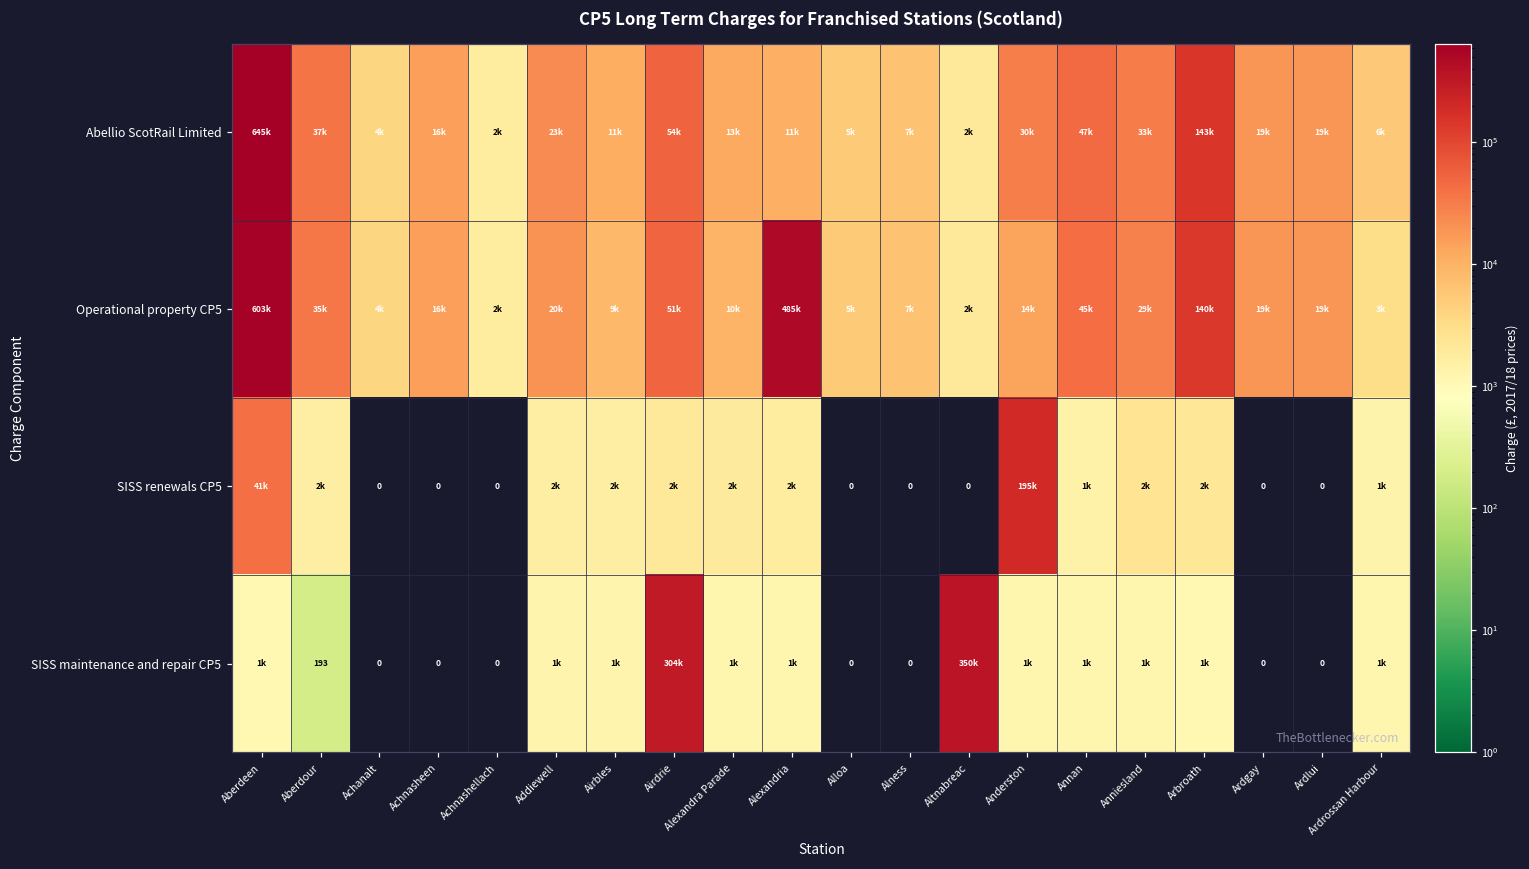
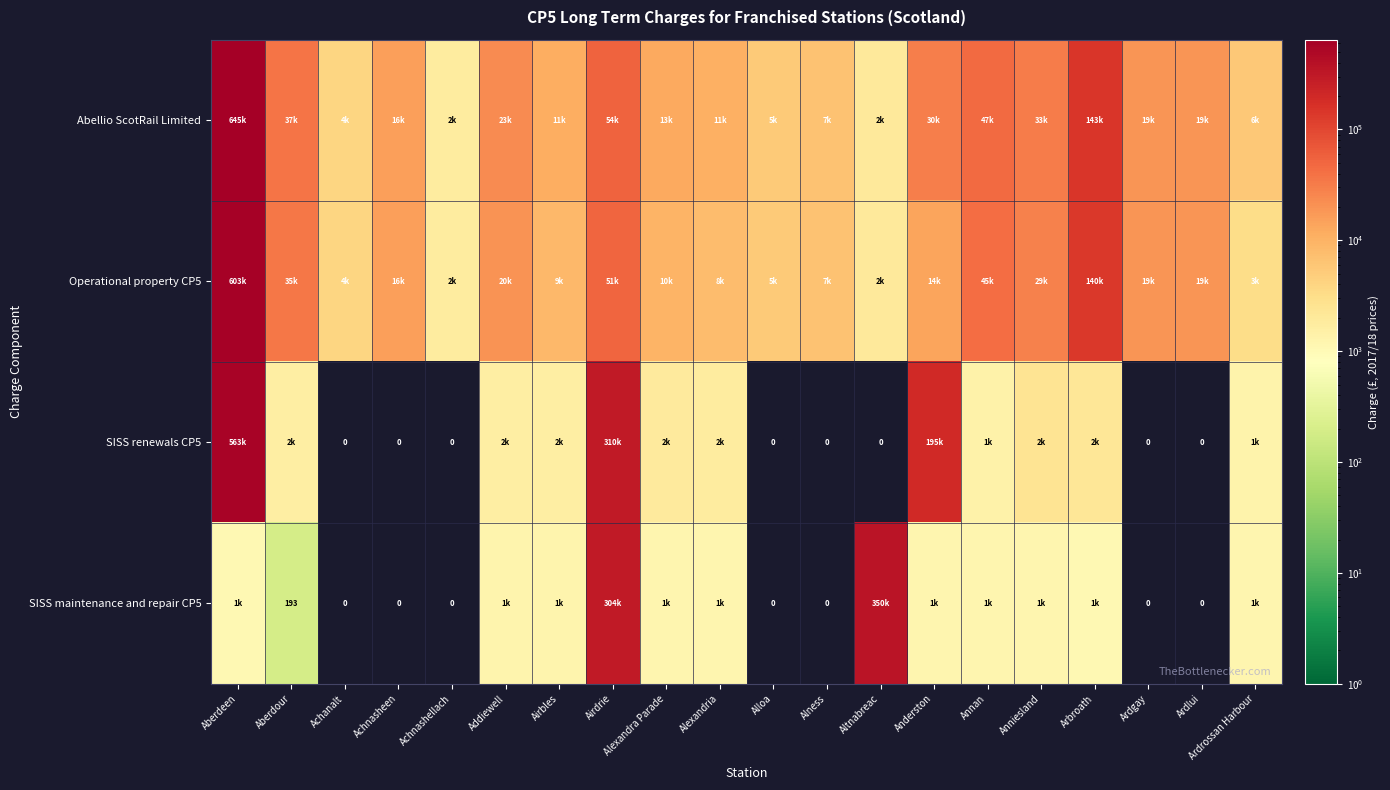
  {
    "Abellio ScotRail Limited": {
      "Aberdeen": "645k",
      "Aberdour": "37k",
      "Achanalt": "4k",
      "Achnasheen": "16k",
      "Achnashellach": "2k",
      "Addiewell": "23k",
      "Airbles": "11k",
      "Airdrie": "54k",
      "Alexandra Parade": "13k",
      "Alexandria": "11k",
      "Alloa": "5k",
      "Alness": "7k",
      "Altnabreac": "2k",
      "Anderston": "30k",
      "Annan": "47k",
      "Anniesland": "33k",
      "Arbroath": "143k",
      "Ardgay": "19k",
      "Ardlui": "19k",
      "Ardrossan Harbour": "6k"
    },
    "Operational property CP5": {
      "Aberdeen": "603k",
      "Aberdour": "35k",
      "Achanalt": "4k",
      "Achnasheen": "16k",
      "Achnashellach": "2k",
      "Addiewell": "20k",
      "Airbles": "9k",
      "Airdrie": "51k",
      "Alexandra Parade": "10k",
-     "Alexandria": "485k",
+     "Alexandria": "8k",
      "Alloa": "5k",
      "Alness": "7k",
      "Altnabreac": "2k",
      "Anderston": "14k",
      "Annan": "45k",
      "Anniesland": "29k",
      "Arbroath": "140k",
      "Ardgay": "19k",
      "Ardlui": "19k",
      "Ardrossan Harbour": "3k"
    },
    "SISS renewals CP5": {
-     "Aberdeen": "41k",
+     "Aberdeen": "563k",
      "Aberdour": "2k",
      "Achanalt": "0",
      "Achnasheen": "0",
      "Achnashellach": "0",
      "Addiewell": "2k",
      "Airbles": "2k",
-     "Airdrie": "2k",
+     "Airdrie": "310k",
      "Alexandra Parade": "2k",
      "Alexandria": "2k",
      "Alloa": "0",
      "Alness": "0",
      "Altnabreac": "0",
      "Anderston": "195k",
      "Annan": "1k",
      "Anniesland": "2k",
      "Arbroath": "2k",
      "Ardgay": "0",
      "Ardlui": "0",
      "Ardrossan Harbour": "1k"
    },
    "SISS maintenance and repair CP5": {
      "Aberdeen": "1k",
      "Aberdour": "193",
      "Achanalt": "0",
      "Achnasheen": "0",
      "Achnashellach": "0",
      "Addiewell": "1k",
      "Airbles": "1k",
      "Airdrie": "304k",
      "Alexandra Parade": "1k",
      "Alexandria": "1k",
      "Alloa": "0",
      "Alness": "0",
      "Altnabreac": "350k",
      "Anderston": "1k",
      "Annan": "1k",
      "Anniesland": "1k",
      "Arbroath": "1k",
      "Ardgay": "0",
      "Ardrossan Harbour": "1k"
    }
  }
